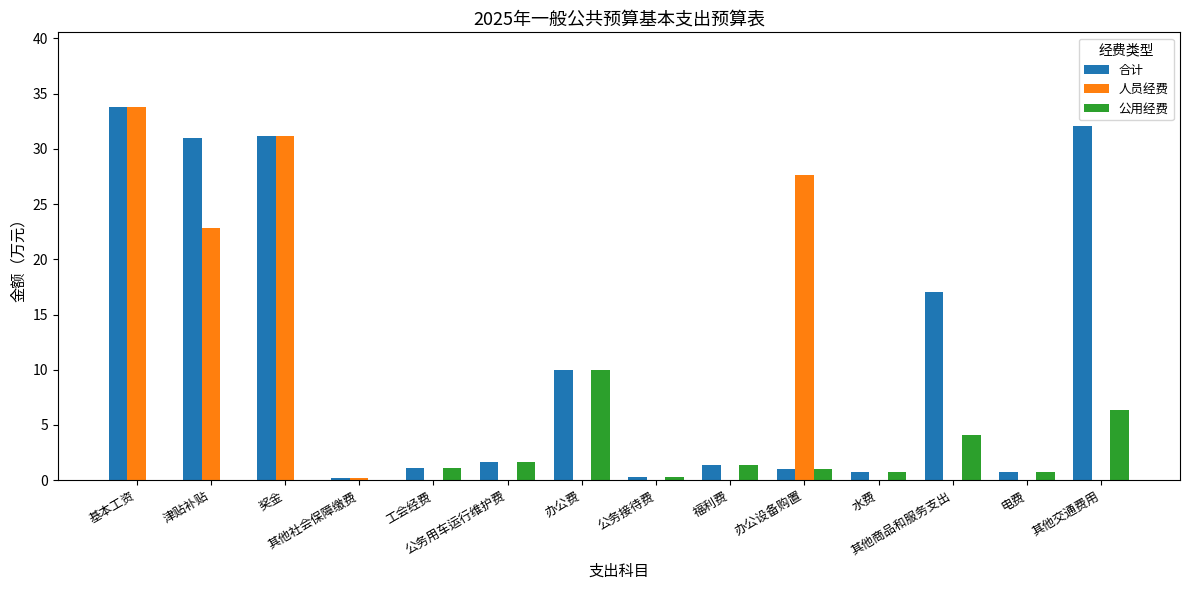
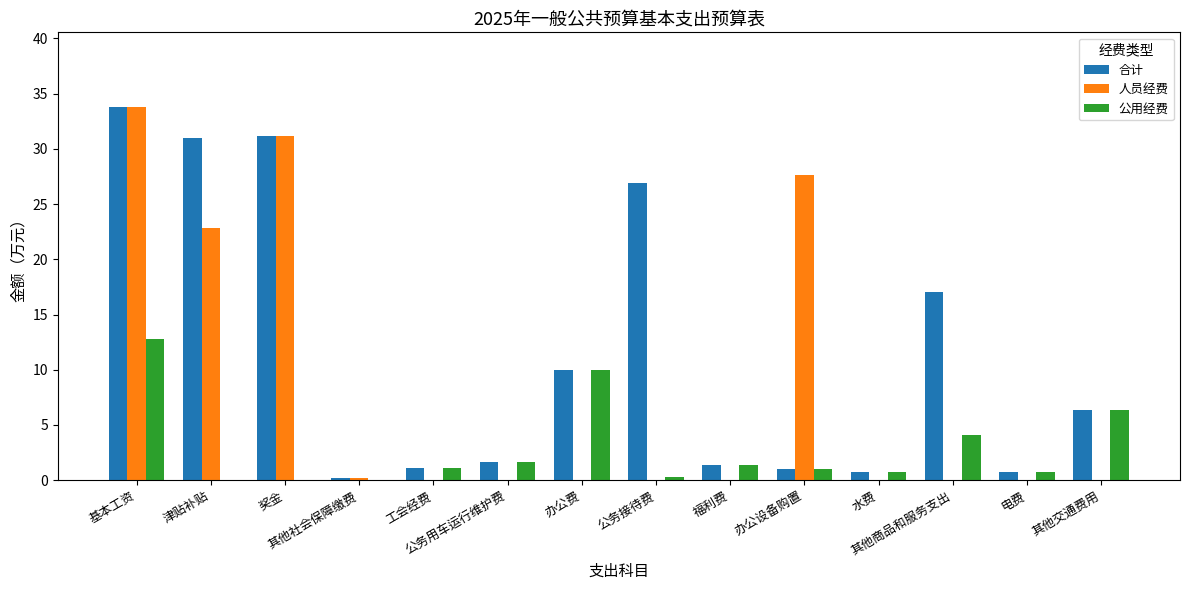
  {
    "合计": {
      "基本工资": 33.8,
      "津贴补贴": 31.0,
      "奖金": 31.1,
      "工会经费": 1.1,
      "公务用车运行维护费": 1.6,
      "办公费": 10.0,
-     "公务接待费": 0.3,
+     "公务接待费": 26.9,
      "福利费": 1.3,
      "办公设备购置": 1.0,
      "水费": 0.7,
      "其他商品和服务支出": 17.0,
      "电费": 0.7,
-     "其他交通费用": 32.1
+     "其他交通费用": 6.4
    },
    "人员经费": {
      "基本工资": 33.8,
      "津贴补贴": 22.9,
      "奖金": 31.1,
      "工会经费": 0.0,
      "公务用车运行维护费": 0.0,
      "办公费": 0.0,
      "公务接待费": 0.0,
      "福利费": 0.0,
      "办公设备购置": 27.6,
      "水费": 0.0,
      "其他商品和服务支出": 0.0,
      "电费": 0.0,
      "其他交通费用": 0.0
    },
    "公用经费": {
-     "基本工资": 0.0,
+     "基本工资": 12.8,
      "津贴补贴": 0.0,
      "奖金": 0.0,
      "其他社会保障缴费": 0.0,
      "工会经费": 1.1,
      "公务用车运行维护费": 1.6,
      "办公费": 10.0,
      "公务接待费": 0.3,
      "福利费": 1.3,
      "办公设备购置": 1.0,
      "水费": 0.7,
      "其他商品和服务支出": 4.1,
      "电费": 0.7,
      "其他交通费用": 6.4
    }
  }
